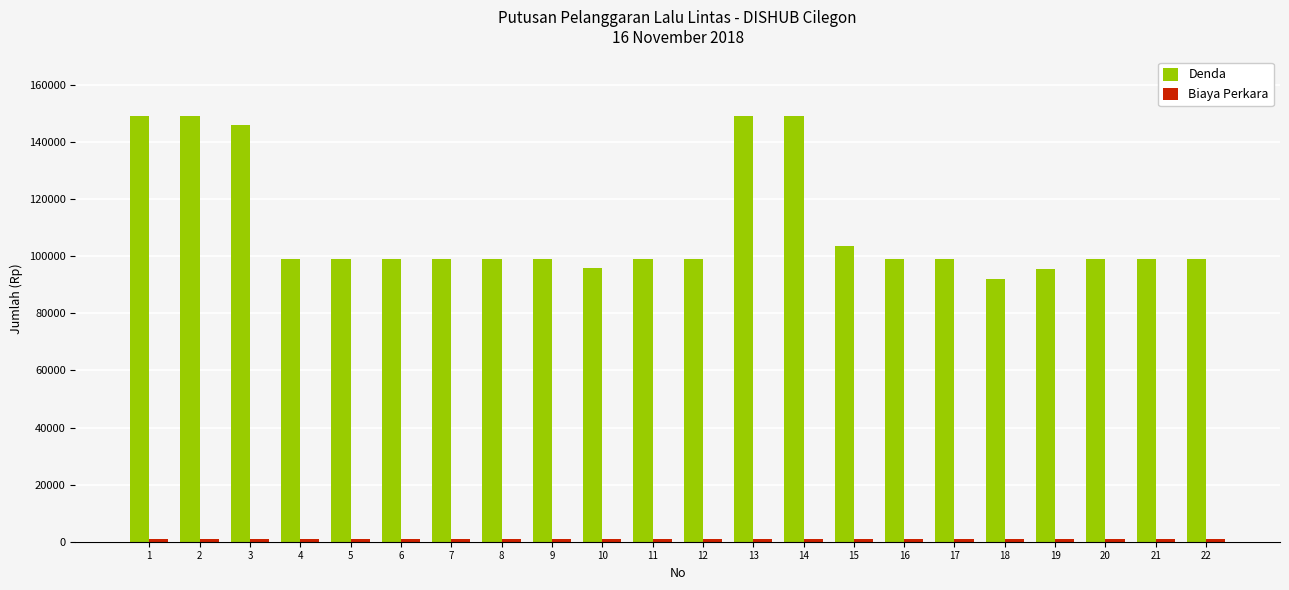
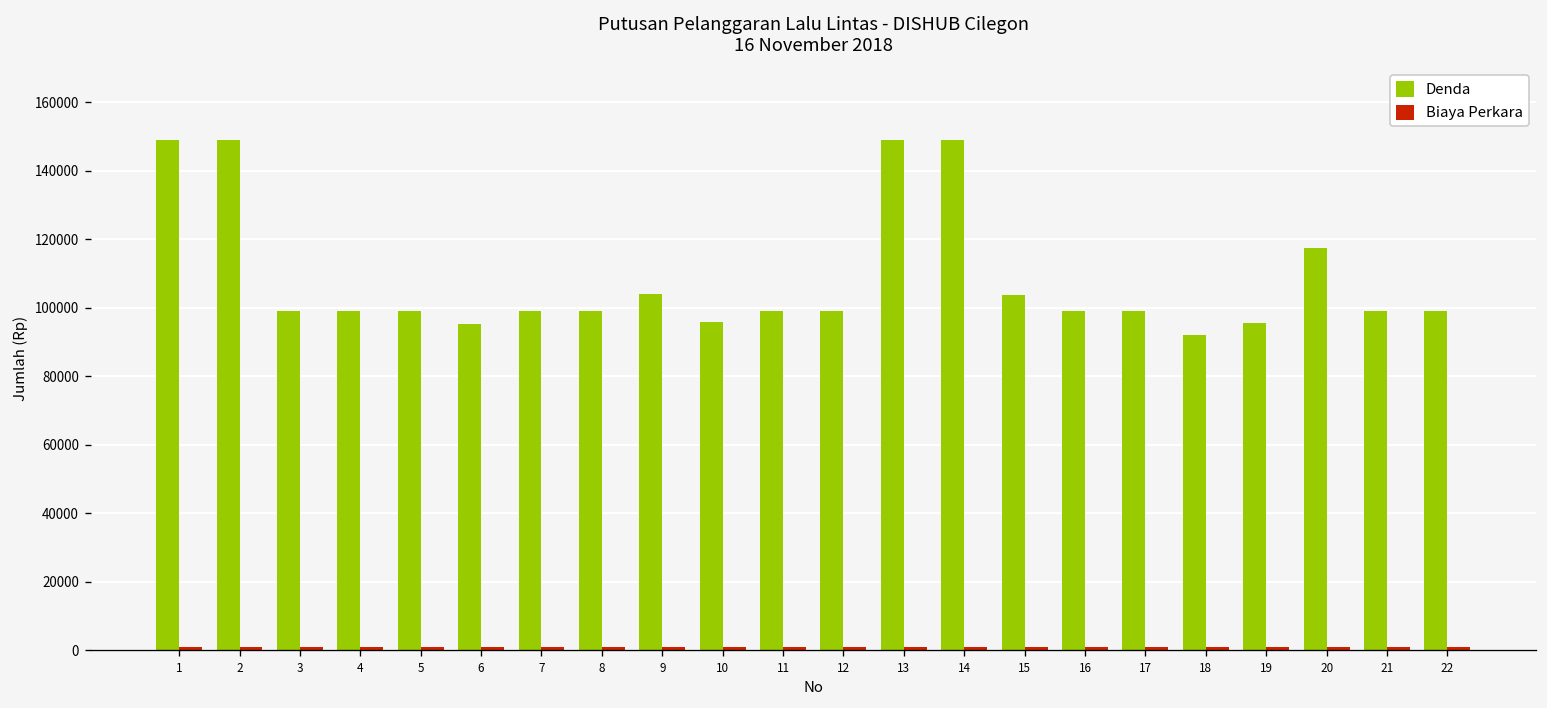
  {
    "Denda": {
      "1": 149000,
      "2": 149000,
-     "3": 146000,
+     "3": 99000,
      "4": 99000,
      "5": 99000,
-     "6": 99000,
+     "6": 95000,
      "7": 99000,
      "8": 99000,
-     "9": 99000,
+     "9": 104000,
      "10": 96000,
      "11": 99000,
      "12": 99000,
      "13": 149000,
      "14": 149000,
      "15": 104000,
      "16": 99000,
      "17": 99000,
      "18": 92000,
      "19": 96000,
-     "20": 99000,
+     "20": 117000,
      "21": 99000,
      "22": 99000
    },
    "Biaya Perkara": {
      "1": 1000,
      "2": 1000,
      "3": 1000,
      "4": 1000,
      "5": 1000,
      "6": 1000,
      "7": 1000,
      "8": 1000,
      "9": 1000,
      "10": 1000,
      "11": 1000,
      "12": 1000,
      "13": 1000,
      "14": 1000,
      "15": 1000,
      "16": 1000,
      "17": 1000,
      "18": 1000,
      "19": 1000,
      "20": 1000,
      "21": 1000,
      "22": 1000
    }
  }
